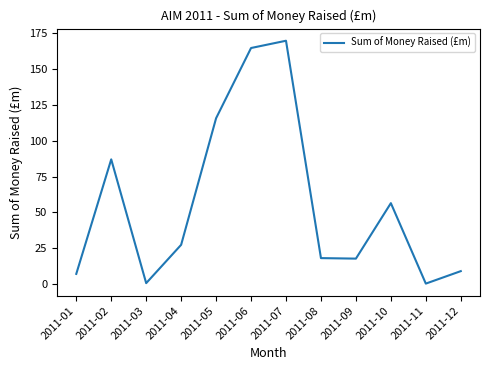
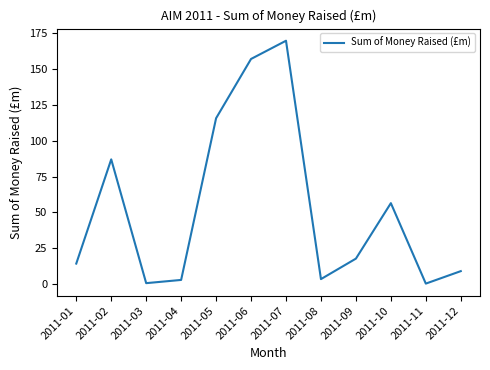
  {
-   "2011-01": 7,
+   "2011-01": 14,
    "2011-02": 87,
    "2011-03": 1,
-   "2011-04": 28,
+   "2011-04": 3,
    "2011-05": 116,
-   "2011-06": 164,
+   "2011-06": 157,
    "2011-07": 169,
-   "2011-08": 18,
+   "2011-08": 4,
    "2011-09": 18,
    "2011-10": 57,
    "2011-11": 1,
    "2011-12": 9
  }
